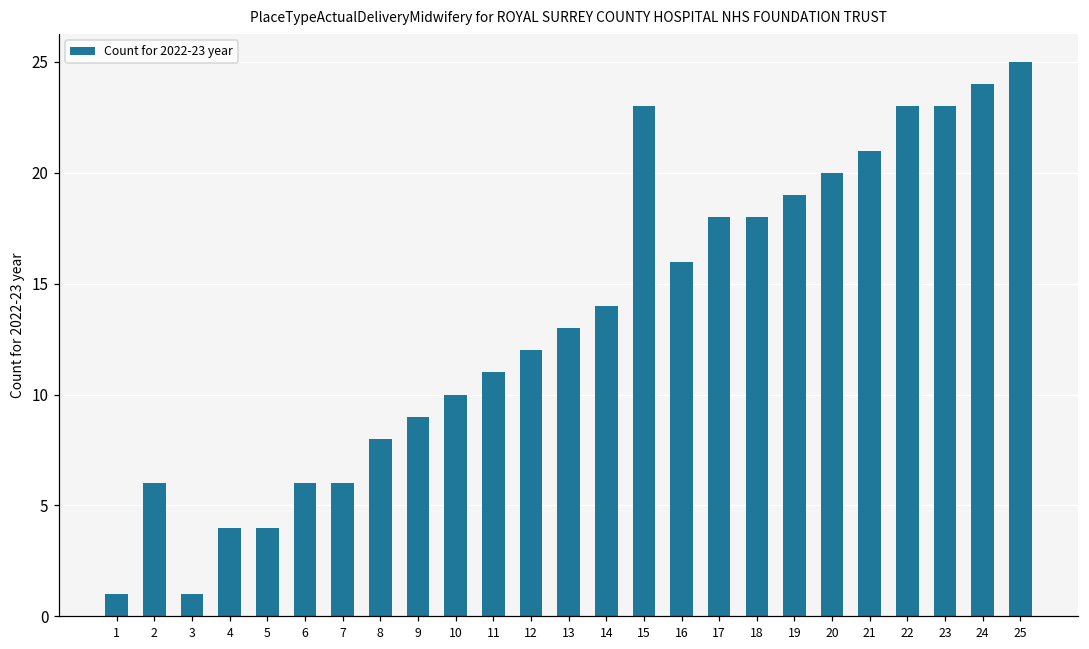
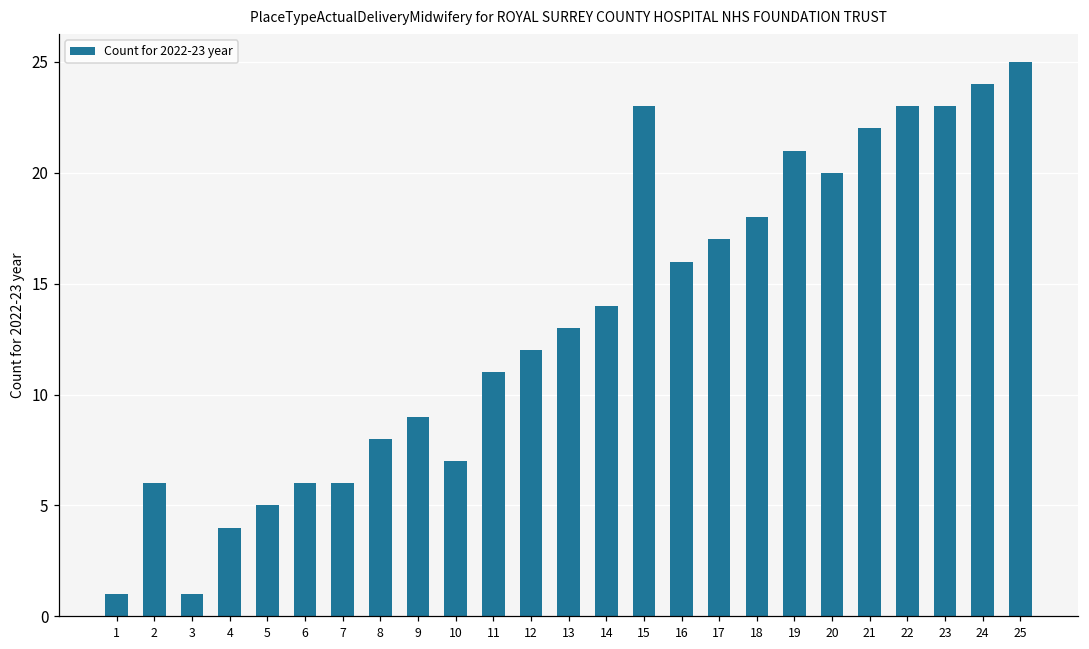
  {
    "1": 1,
    "2": 6,
    "3": 1,
    "4": 4,
-   "5": 4,
+   "5": 5,
    "6": 6,
    "7": 6,
    "8": 8,
    "9": 9,
-   "10": 10,
+   "10": 7,
    "11": 11,
    "12": 12,
    "13": 13,
    "14": 14,
    "15": 23,
    "16": 16,
-   "17": 18,
+   "17": 17,
    "18": 18,
-   "19": 19,
+   "19": 21,
    "20": 20,
-   "21": 21,
+   "21": 22,
    "22": 23,
    "23": 23,
    "24": 24,
    "25": 25
  }
